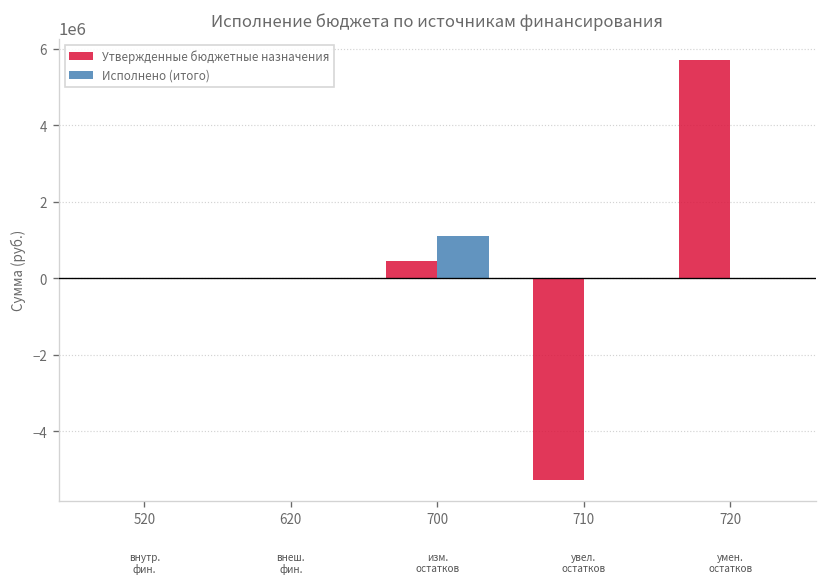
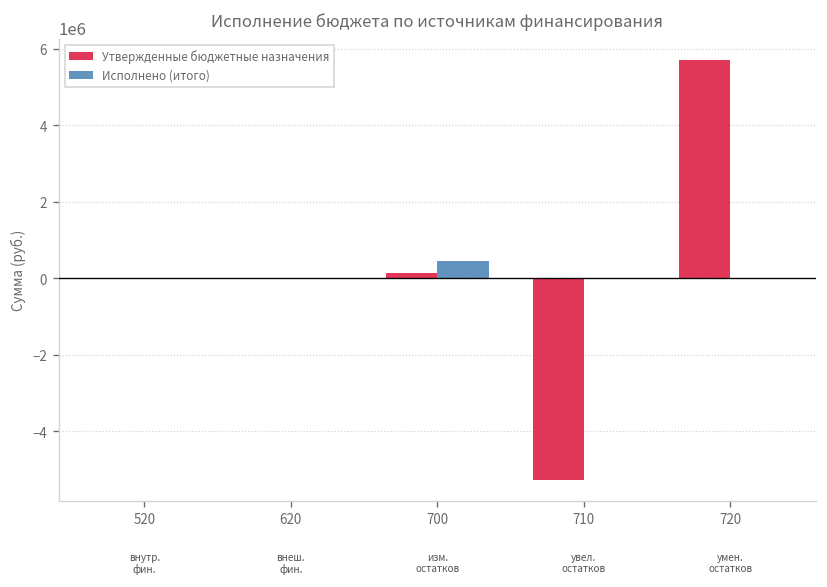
  {
    "Утвержденные бюджетные назначения": {
      "520": 0,
      "620": 0,
-     "700": 400000,
+     "700": 100000,
      "710": -5300000,
      "720": 5700000
    },
    "Исполнено (итого)": {
      "520": 0,
      "620": 0,
-     "700": 1100000,
+     "700": 400000,
      "710": 0,
      "720": 0
    }
  }
